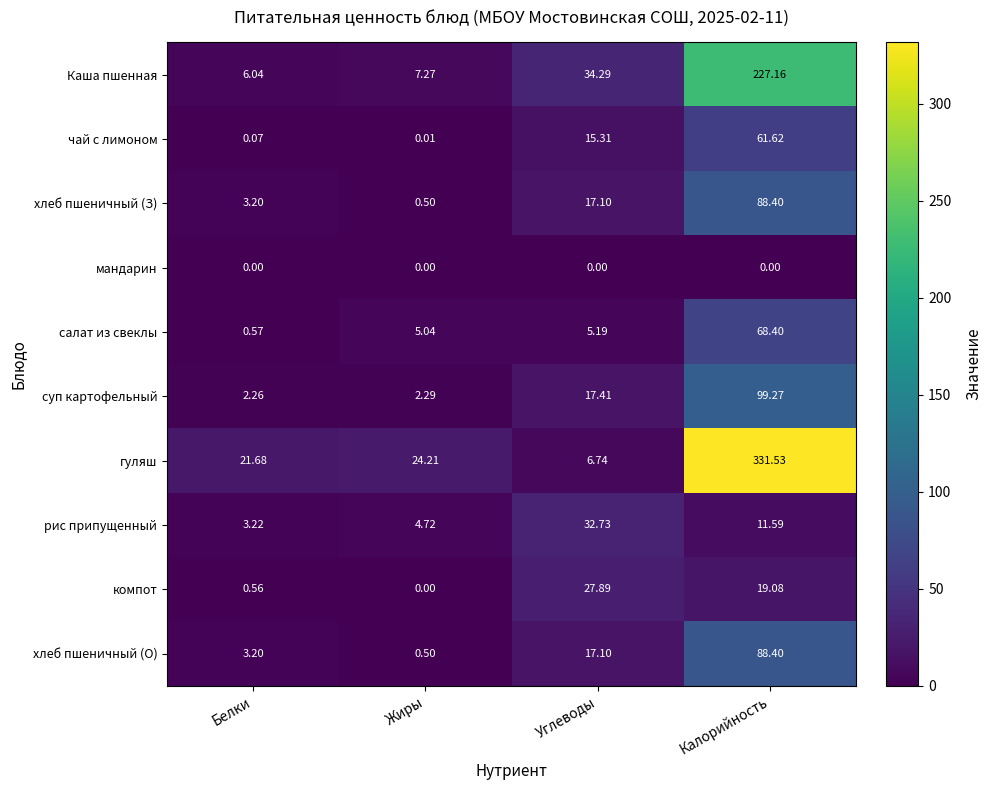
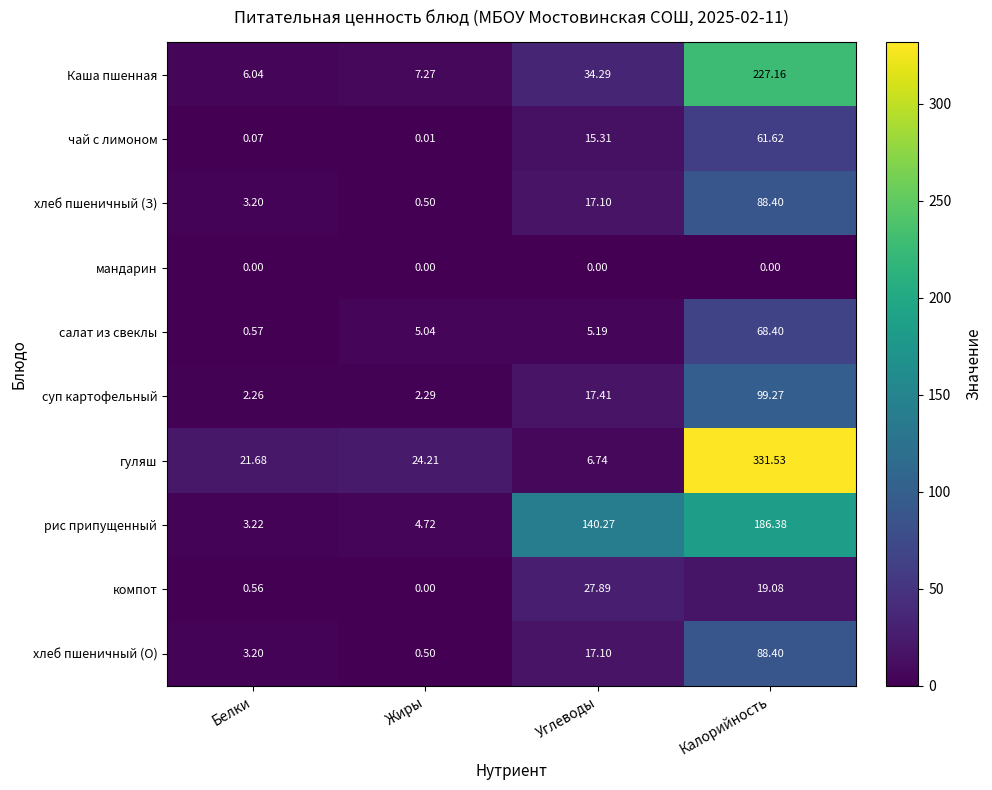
  {
    "Каша пшенная": {
      "Белки": 6.04,
      "Жиры": 7.27,
      "Углеводы": 34.29,
      "Калорийность": 227.16
    },
    "чай с лимоном": {
      "Белки": 0.07,
      "Жиры": 0.01,
      "Углеводы": 15.31,
      "Калорийность": 61.62
    },
    "хлеб пшеничный (З)": {
      "Белки": 3.20,
      "Жиры": 0.50,
      "Углеводы": 17.10,
      "Калорийность": 88.40
    },
    "мандарин": {
      "Белки": 0.00,
      "Жиры": 0.00,
      "Углеводы": 0.00,
      "Калорийность": 0.00
    },
    "салат из свеклы": {
      "Белки": 0.57,
      "Жиры": 5.04,
      "Углеводы": 5.19,
      "Калорийность": 68.40
    },
    "суп картофельный": {
      "Белки": 2.26,
      "Жиры": 2.29,
      "Углеводы": 17.41,
      "Калорийность": 99.27
    },
    "гуляш": {
      "Белки": 21.68,
      "Жиры": 24.21,
      "Углеводы": 6.74,
      "Калорийность": 331.53
    },
    "рис припущенный": {
      "Белки": 3.22,
      "Жиры": 4.72,
-     "Углеводы": 32.73,
-     "Калорийность": 11.59
+     "Углеводы": 140.27,
+     "Калорийность": 186.38
    },
    "компот": {
      "Белки": 0.56,
      "Жиры": 0.00,
      "Углеводы": 27.89,
      "Калорийность": 19.08
    },
    "хлеб пшеничный (О)": {
      "Белки": 3.20,
      "Жиры": 0.50,
      "Углеводы": 17.10,
      "Калорийность": 88.40
    }
  }
